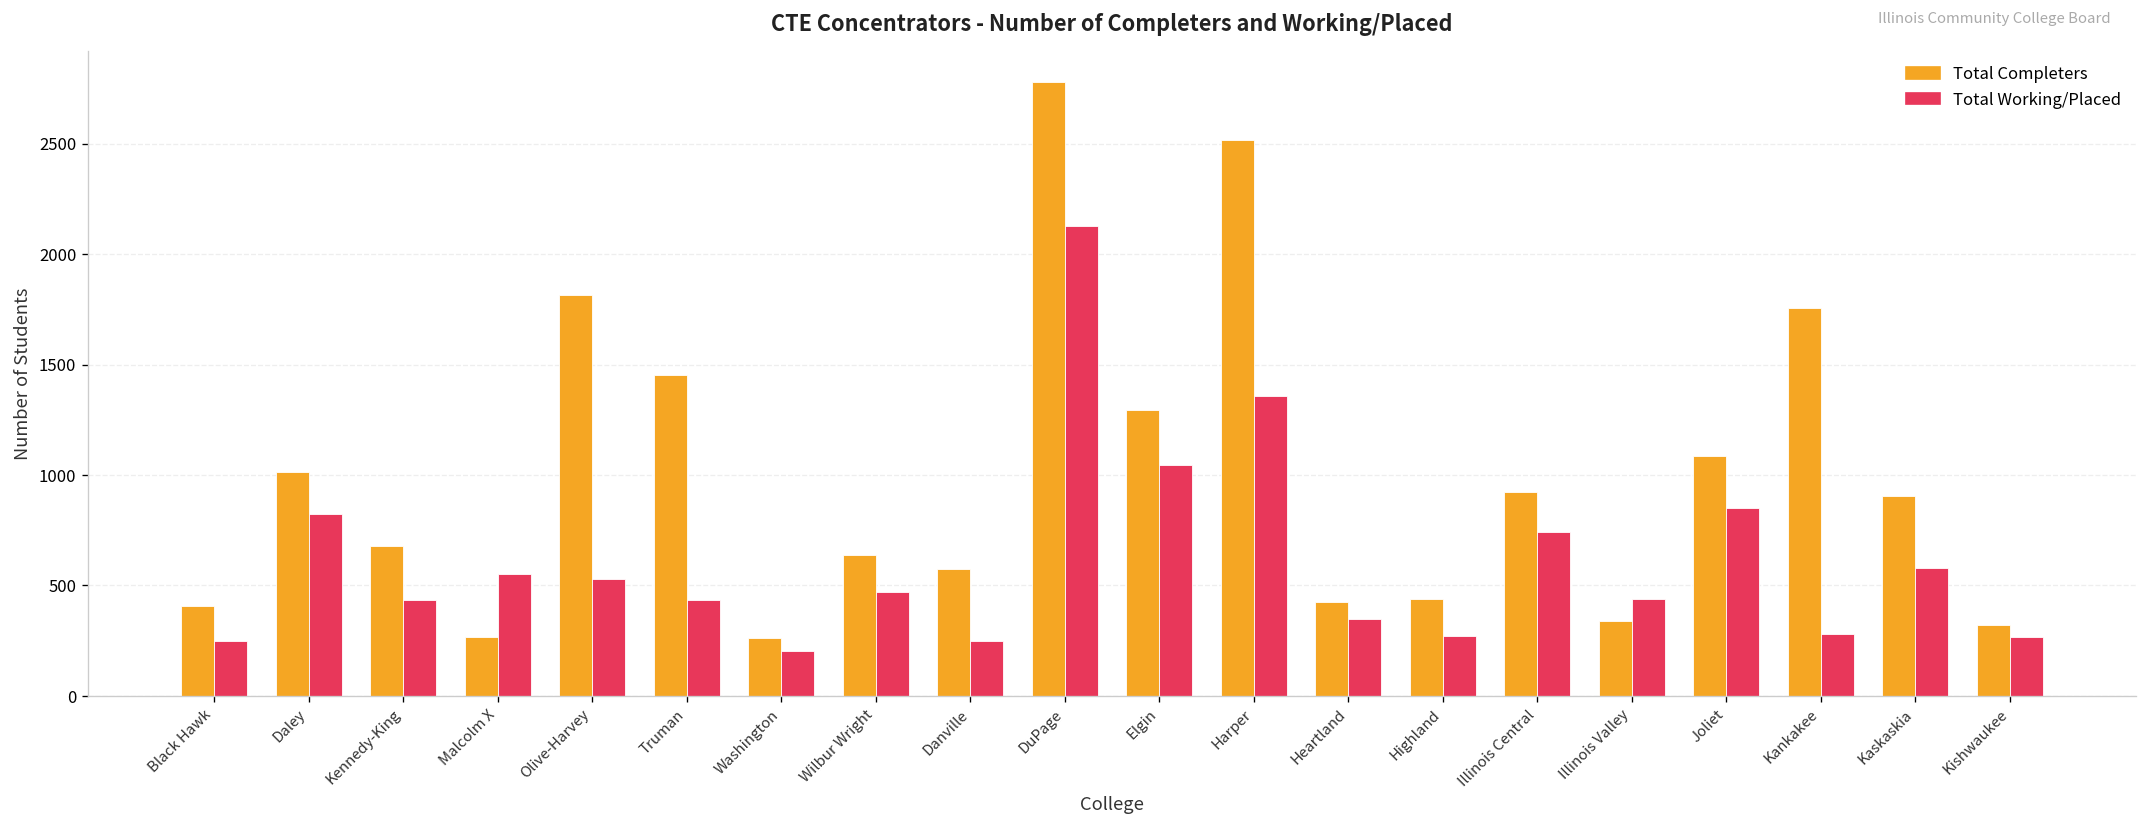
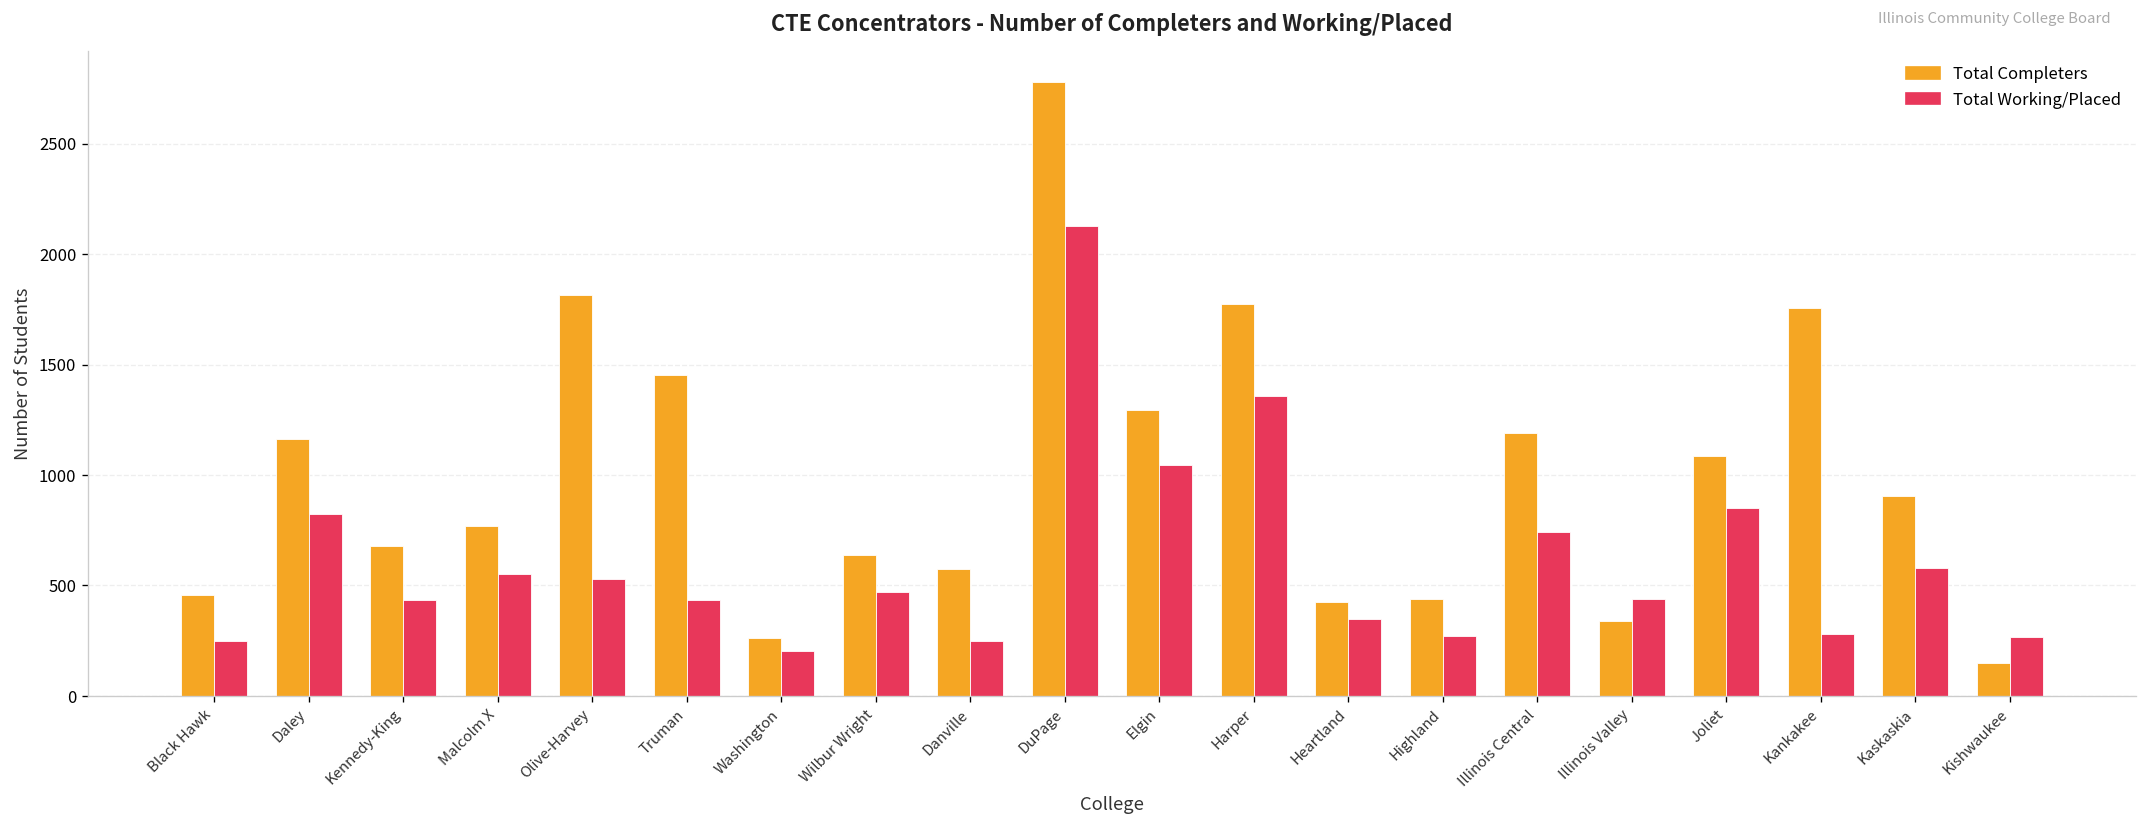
  {
    "Total Completers": {
-     "Black Hawk": 410,
-     "Daley": 1010,
+     "Black Hawk": 460,
+     "Daley": 1170,
      "Kennedy-King": 680,
-     "Malcolm X": 270,
+     "Malcolm X": 770,
      "Olive-Harvey": 1810,
      "Truman": 1450,
      "Washington": 260,
      "Wilbur Wright": 640,
      "Danville": 570,
      "DuPage": 2780,
      "Elgin": 1300,
-     "Harper": 2520,
+     "Harper": 1770,
      "Heartland": 430,
      "Highland": 440,
-     "Illinois Central": 920,
+     "Illinois Central": 1190,
      "Illinois Valley": 340,
      "Joliet": 1080,
      "Kankakee": 1750,
      "Kaskaskia": 910,
-     "Kishwaukee": 320
+     "Kishwaukee": 150
    }
  }
